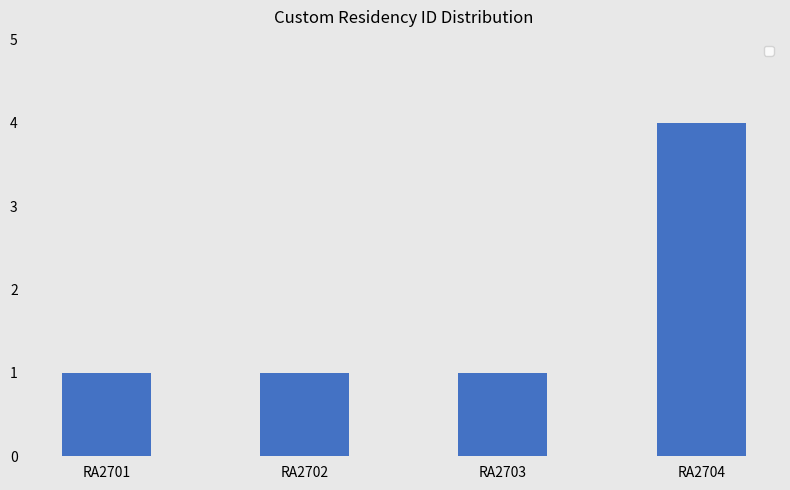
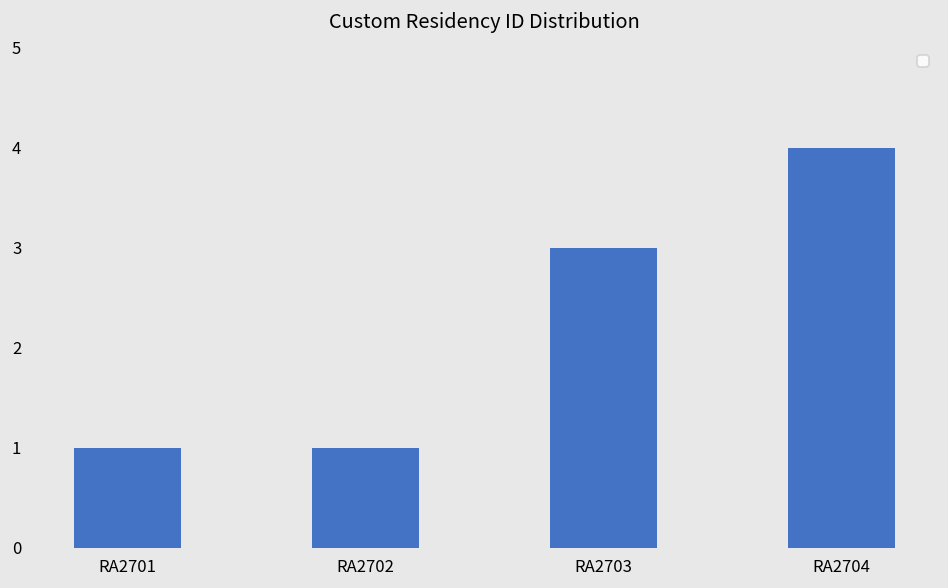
  {
    "RA2701": 1,
    "RA2702": 1,
-   "RA2703": 1,
+   "RA2703": 3,
    "RA2704": 4
  }
